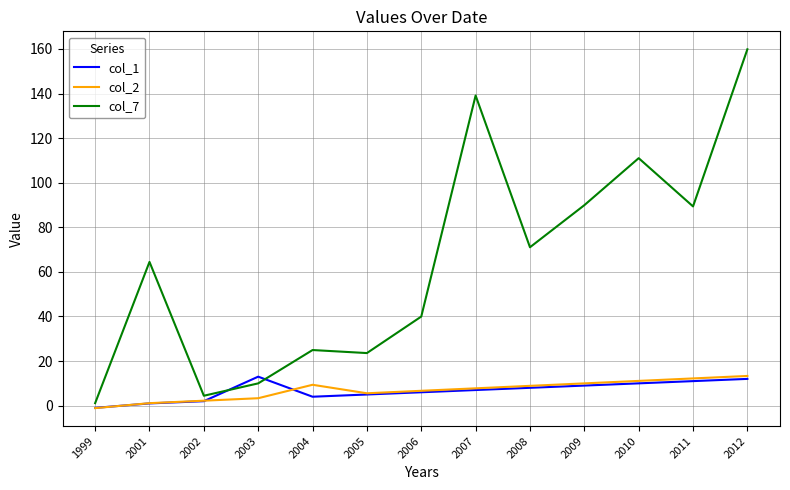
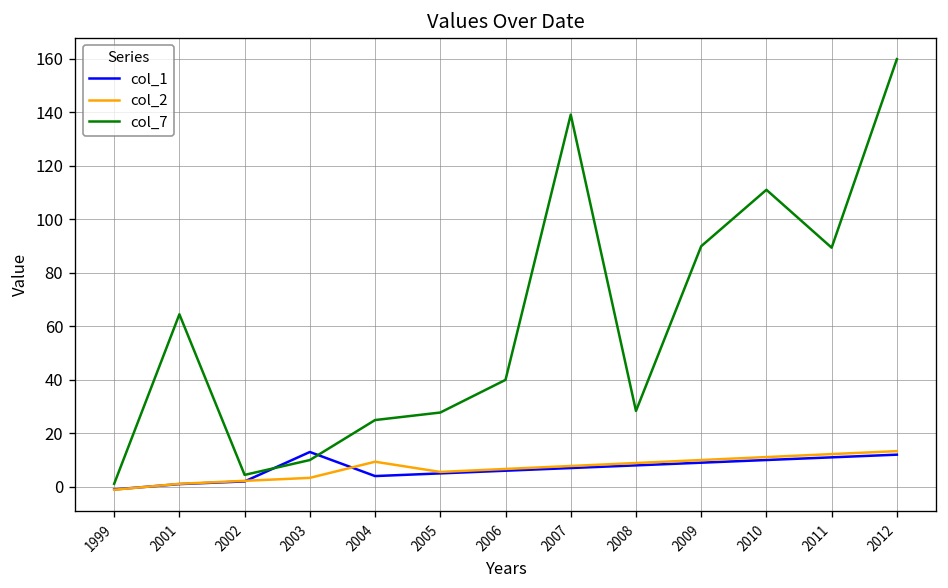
  {
    "col_1": {
      "2003": 13,
      "2004": 4,
      "2011": 11,
      "2012": 12
    },
    "col_2": {
      "2003": 3,
      "2004": 9,
      "2011": 12,
      "2012": 13
    },
    "col_7": {
      "1999": 1,
      "2001": 64,
      "2002": 4,
      "2003": 10,
      "2004": 25,
-     "2005": 24,
+     "2005": 28,
      "2006": 40,
      "2007": 139,
-     "2008": 71,
+     "2008": 28,
      "2009": 90,
      "2010": 111,
      "2011": 89,
      "2012": 160
    }
  }
